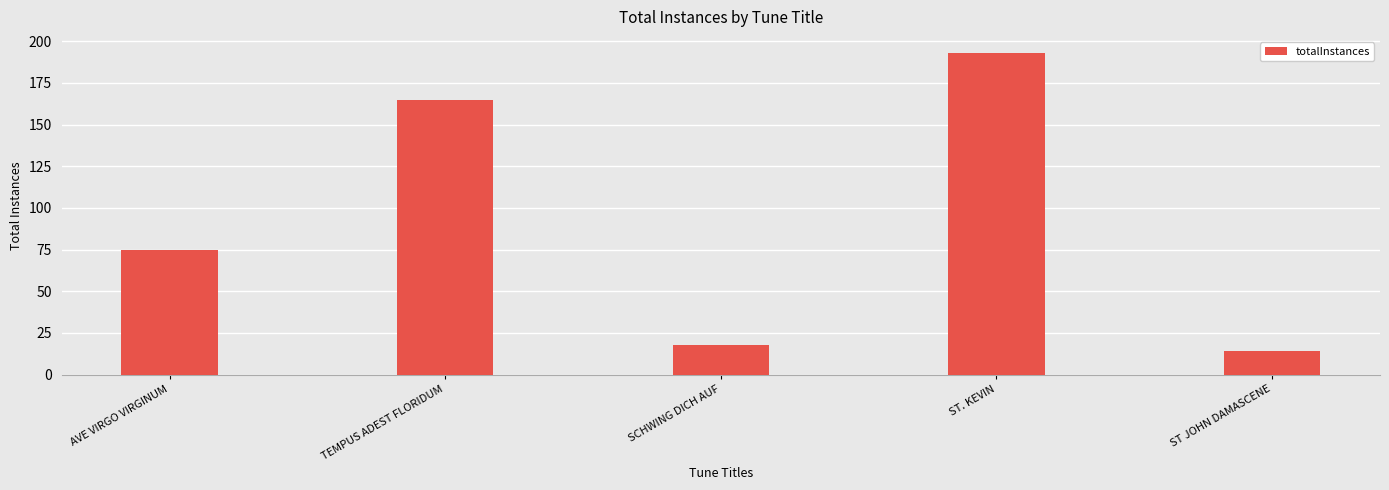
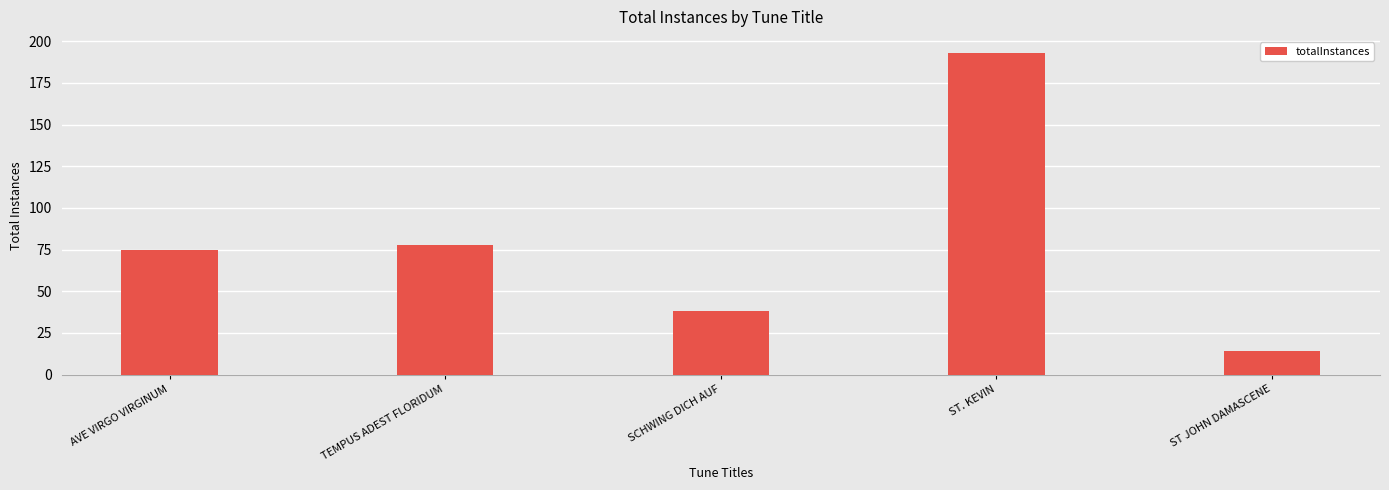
  {
    "AVE VIRGO VIRGINUM": 75,
-   "TEMPUS ADEST FLORIDUM": 165,
-   "SCHWING DICH AUF": 18,
+   "TEMPUS ADEST FLORIDUM": 78,
+   "SCHWING DICH AUF": 38,
    "ST. KEVIN": 193,
    "ST JOHN DAMASCENE": 14
  }
